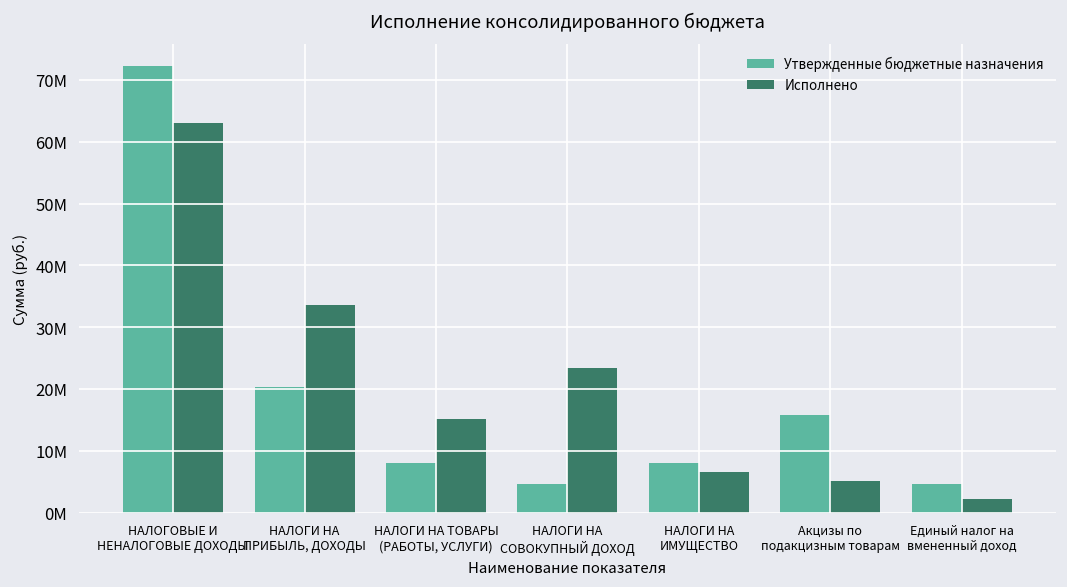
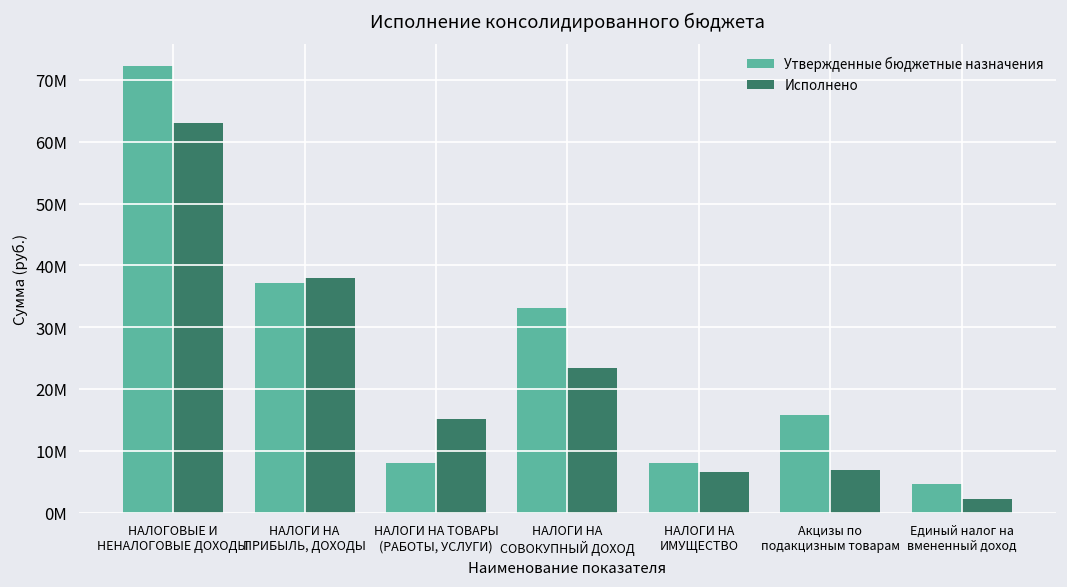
  {
    "Утвержденные бюджетные назначения": {
      "НАЛОГОВЫЕ И НЕНАЛОГОВЫЕ ДОХОДЫ": 72000000,
-     "НАЛОГИ НА ПРИБЫЛЬ, ДОХОДЫ": 20000000,
+     "НАЛОГИ НА ПРИБЫЛЬ, ДОХОДЫ": 37000000,
      "НАЛОГИ НА ТОВАРЫ (РАБОТЫ, УСЛУГИ)": 8000000,
-     "НАЛОГИ НА СОВОКУПНЫЙ ДОХОД": 5000000,
+     "НАЛОГИ НА СОВОКУПНЫЙ ДОХОД": 33000000,
      "НАЛОГИ НА ИМУЩЕСТВО": 8000000,
      "Акцизы по подакцизным товарам": 16000000,
      "Единый налог на вмененный доход": 5000000
    },
    "Исполнено": {
      "НАЛОГОВЫЕ И НЕНАЛОГОВЫЕ ДОХОДЫ": 63000000,
-     "НАЛОГИ НА ПРИБЫЛЬ, ДОХОДЫ": 34000000,
+     "НАЛОГИ НА ПРИБЫЛЬ, ДОХОДЫ": 38000000,
      "НАЛОГИ НА ТОВАРЫ (РАБОТЫ, УСЛУГИ)": 15000000,
      "НАЛОГИ НА СОВОКУПНЫЙ ДОХОД": 23000000,
      "НАЛОГИ НА ИМУЩЕСТВО": 7000000,
-     "Акцизы по подакцизным товарам": 5000000,
+     "Акцизы по подакцизным товарам": 7000000,
      "Единый налог на вмененный доход": 2000000
    }
  }
